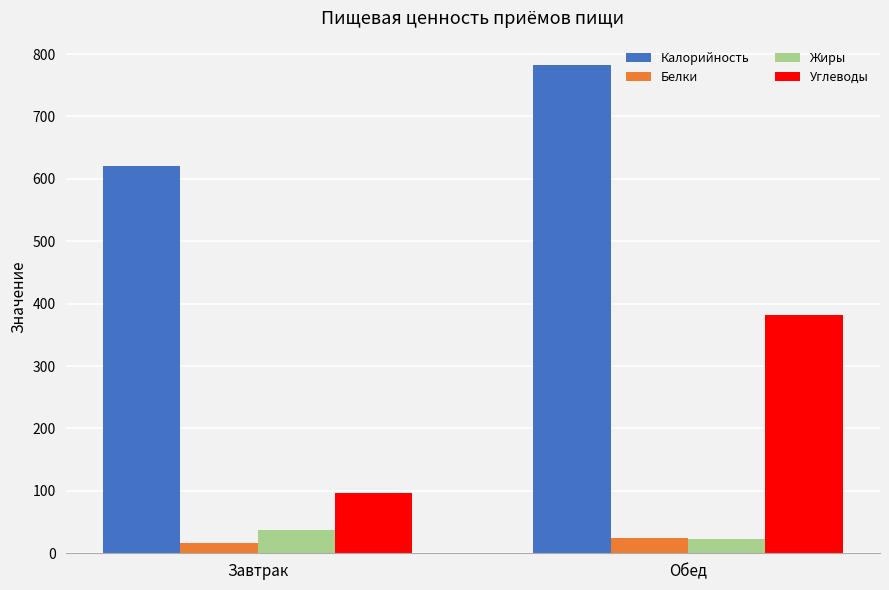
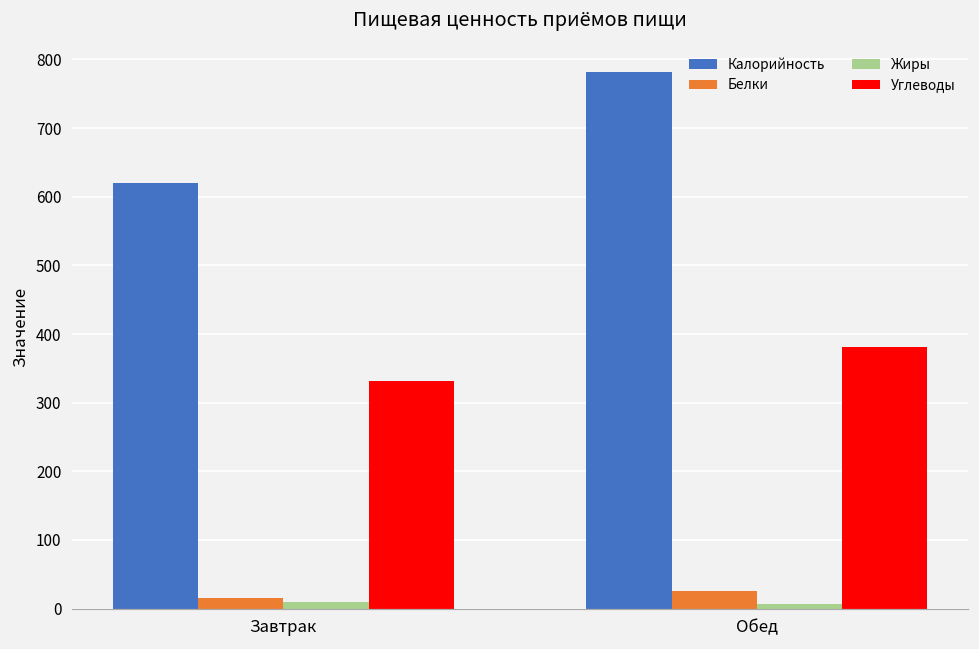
  {
    "Калорийность": {
      "Завтрак": 620,
      "Обед": 780
    },
    "Белки": {
      "Завтрак": 20,
      "Обед": 20
    },
    "Жиры": {
-     "Завтрак": 40,
-     "Обед": 20
+     "Завтрак": 10,
+     "Обед": 10
    },
    "Углеводы": {
-     "Завтрак": 100,
+     "Завтрак": 330,
      "Обед": 380
    }
  }
